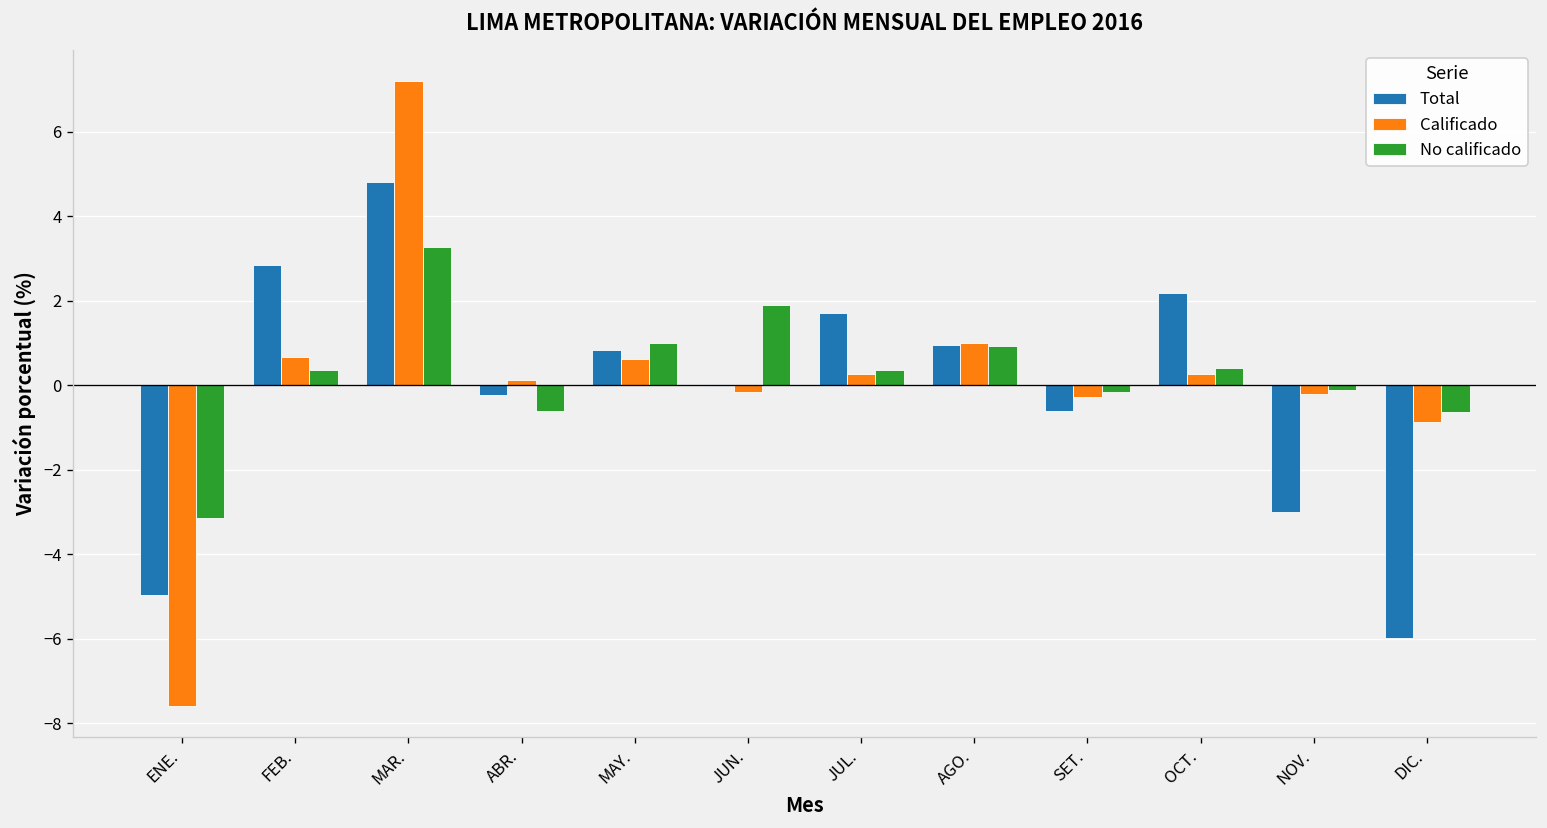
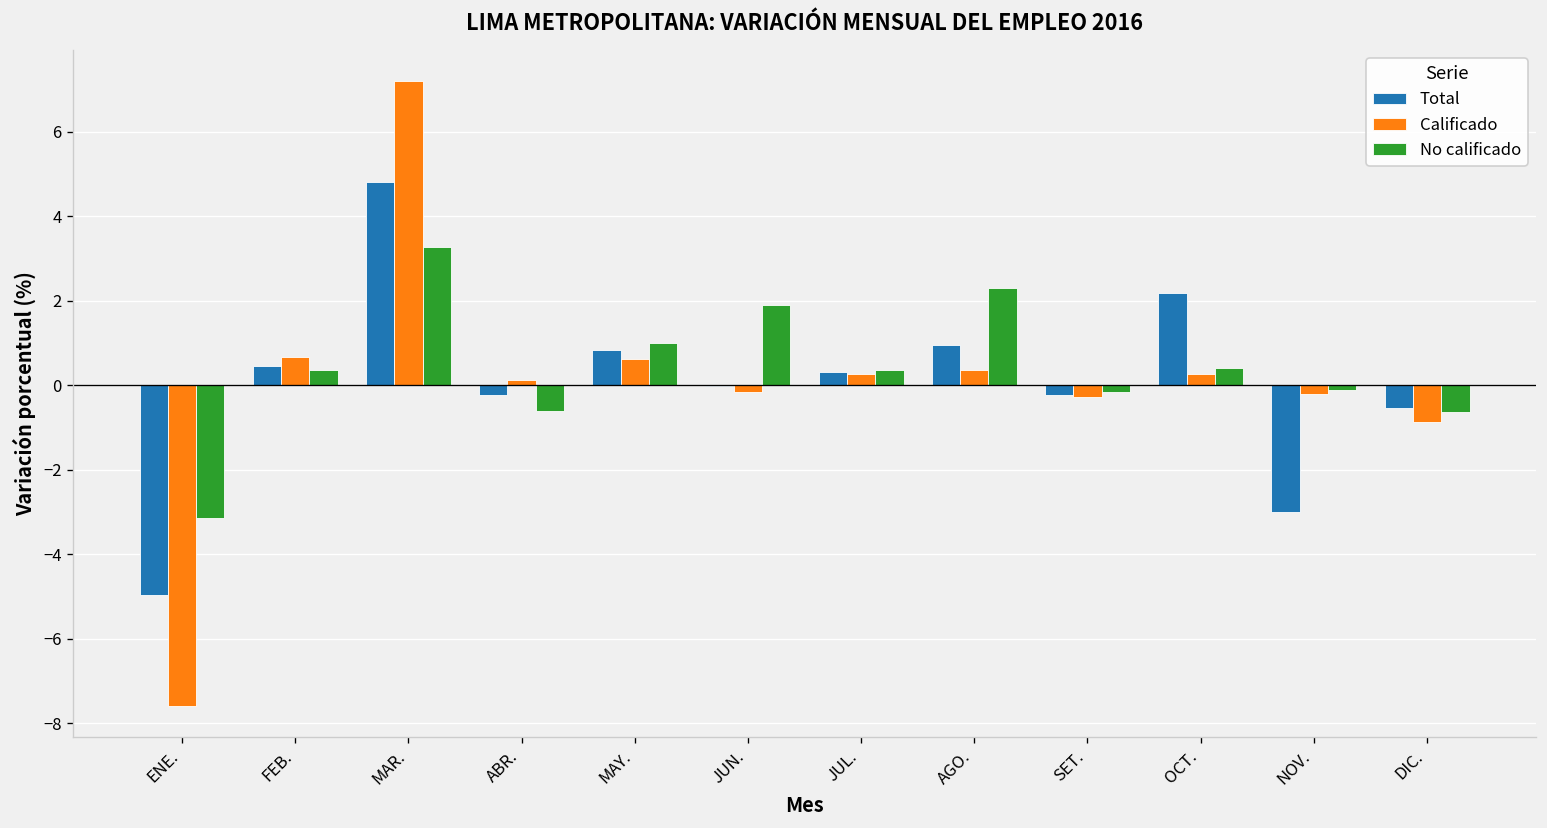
  {
    "Total": {
      "ENE.": -5.0,
-     "FEB.": 2.8,
+     "FEB.": 0.4,
      "MAR.": 4.8,
      "ABR.": -0.2,
      "MAY.": 0.8,
-     "JUL.": 1.7,
+     "JUL.": 0.3,
      "AGO.": 0.9,
-     "SET.": -0.6,
+     "SET.": -0.2,
      "OCT.": 2.2,
      "NOV.": -3.0,
-     "DIC.": -6.0
+     "DIC.": -0.5
    },
    "Calificado": {
      "ENE.": -7.6,
      "FEB.": 0.7,
      "MAR.": 7.2,
      "ABR.": 0.1,
      "MAY.": 0.6,
      "JUN.": -0.2,
      "JUL.": 0.3,
-     "AGO.": 1.0,
+     "AGO.": 0.4,
      "SET.": -0.3,
      "OCT.": 0.3,
      "NOV.": -0.2,
      "DIC.": -0.9
    },
    "No calificado": {
      "ENE.": -3.2,
      "FEB.": 0.4,
      "MAR.": 3.3,
      "ABR.": -0.6,
      "MAY.": 1.0,
      "JUN.": 1.9,
      "JUL.": 0.4,
-     "AGO.": 0.9,
+     "AGO.": 2.3,
      "SET.": -0.2,
      "OCT.": 0.4,
      "NOV.": -0.1,
      "DIC.": -0.6
    }
  }
